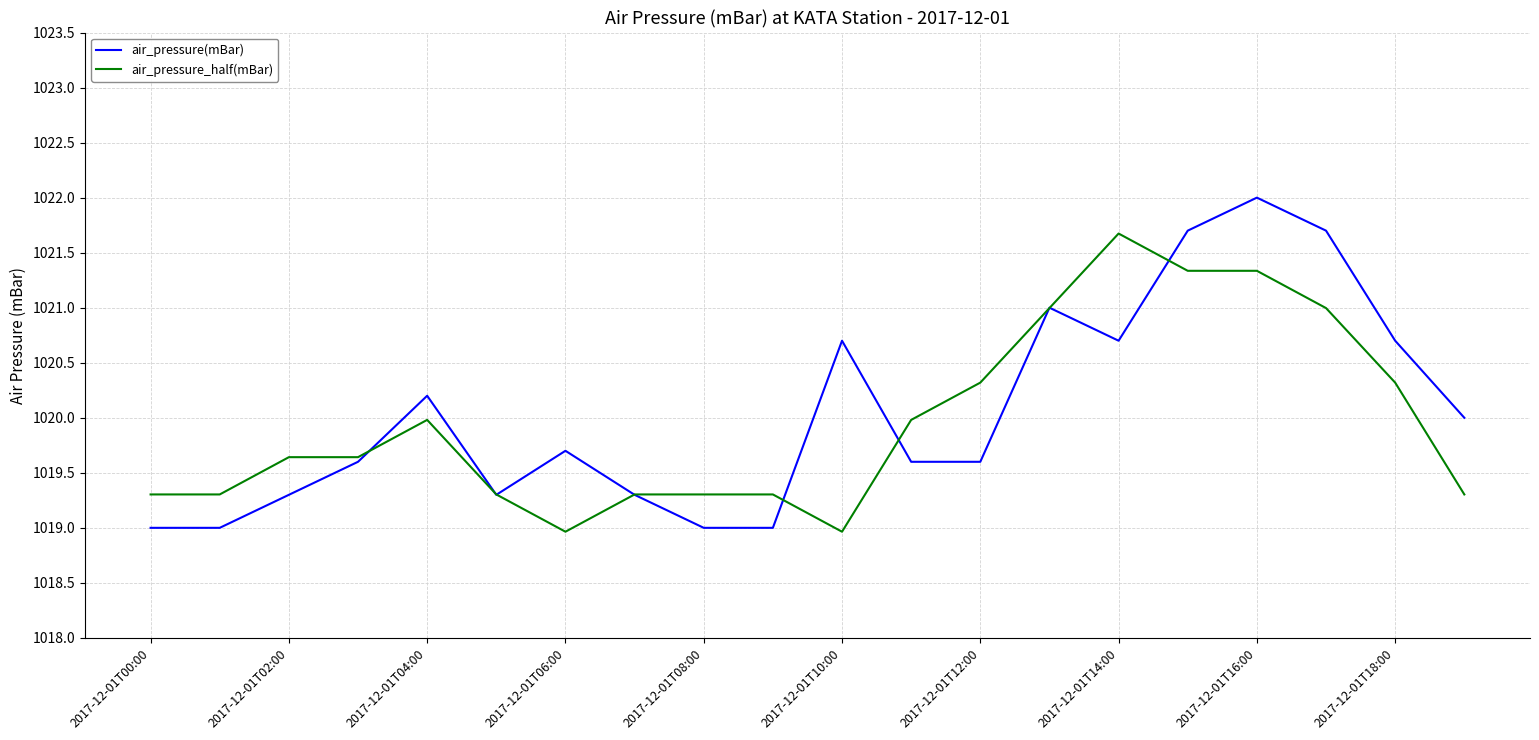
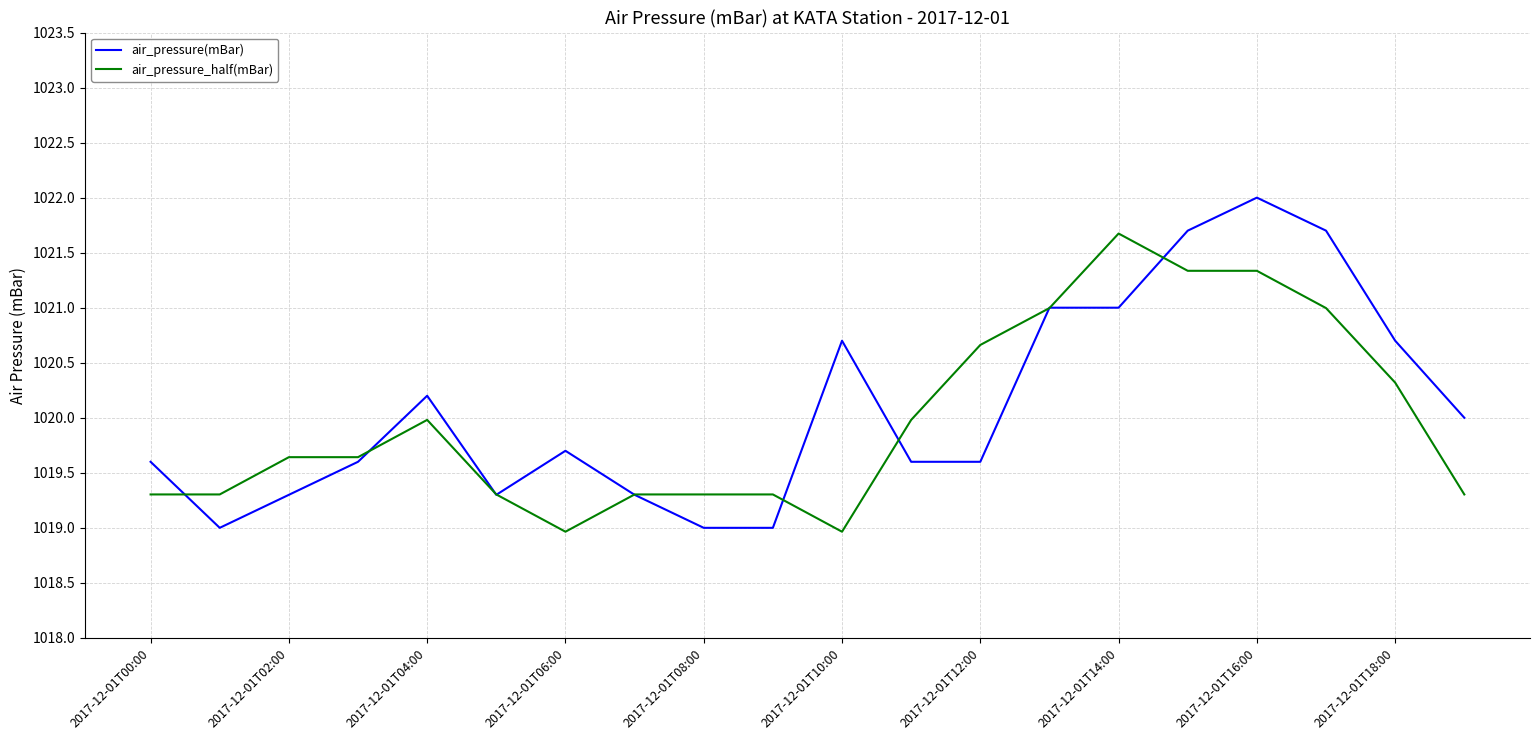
  {
    "air_pressure(mBar)": {
-     "2017-12-01T00:00": 1019.0,
+     "2017-12-01T00:00": 1019.6,
      "2017-12-01T02:00": 1019.3,
      "2017-12-01T04:00": 1020.2,
      "2017-12-01T06:00": 1019.7,
      "2017-12-01T08:00": 1019.0,
      "2017-12-01T10:00": 1020.7,
      "2017-12-01T12:00": 1019.6,
-     "2017-12-01T14:00": 1020.7,
+     "2017-12-01T14:00": 1021.0,
      "2017-12-01T16:00": 1022.0,
      "2017-12-01T18:00": 1020.7
    },
    "air_pressure_half(mBar)": {
      "2017-12-01T00:00": 1019.30,
      "2017-12-01T02:00": 1019.64,
      "2017-12-01T04:00": 1019.98,
      "2017-12-01T06:00": 1018.96,
      "2017-12-01T08:00": 1019.30,
      "2017-12-01T10:00": 1018.96,
-     "2017-12-01T12:00": 1020.32,
+     "2017-12-01T12:00": 1020.66,
      "2017-12-01T14:00": 1021.67,
      "2017-12-01T16:00": 1021.34,
      "2017-12-01T18:00": 1020.32
    }
  }
